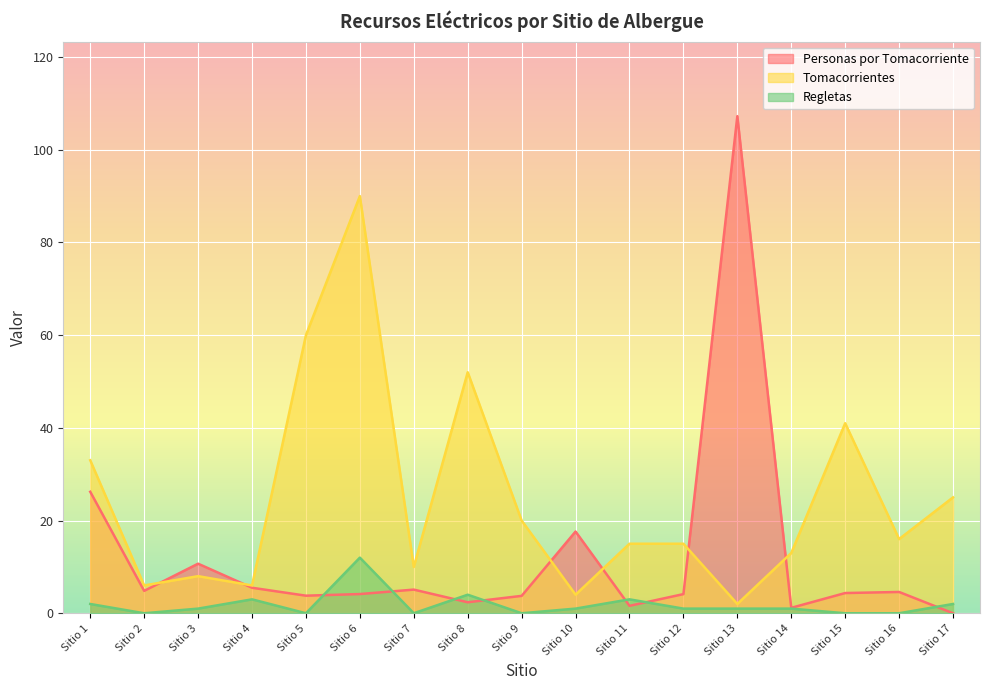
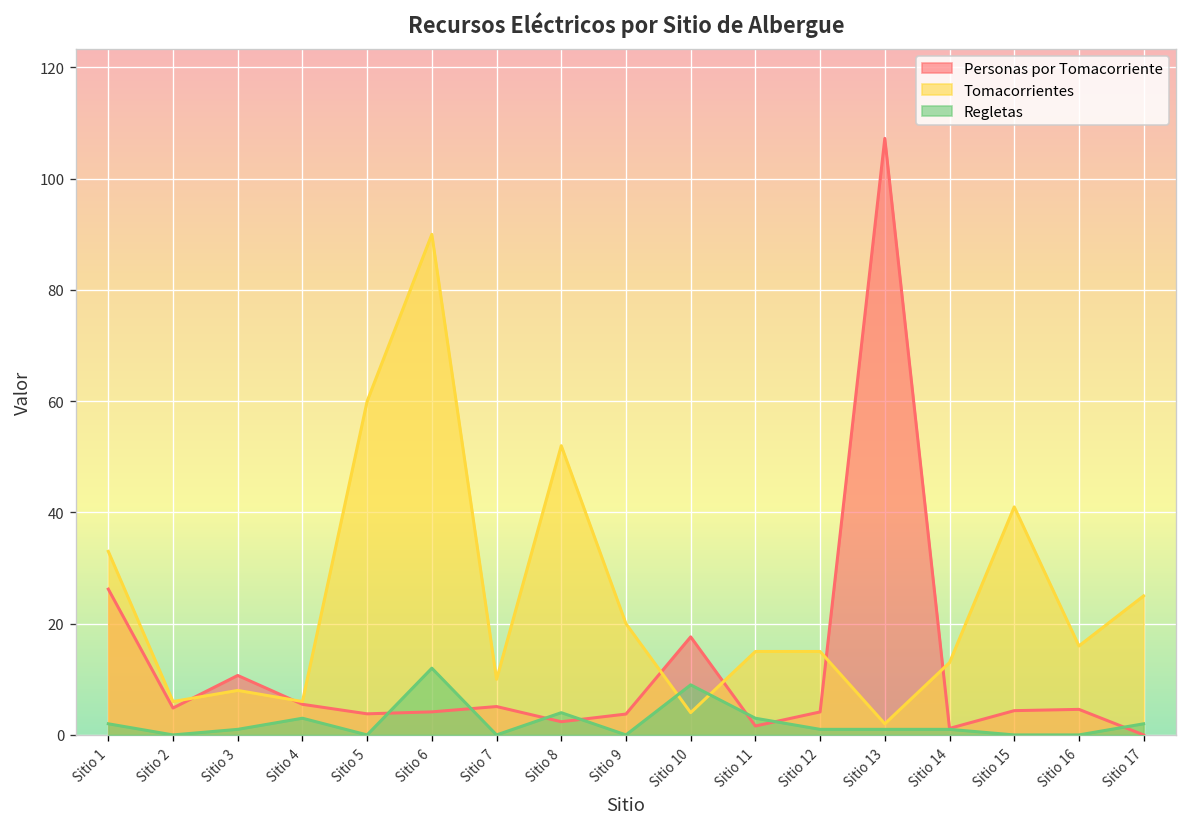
  {
    "Personas por Tomacorriente": {
      "Sitio 1": 26,
      "Sitio 2": 5,
      "Sitio 3": 11,
      "Sitio 5": 4,
      "Sitio 6": 4,
      "Sitio 7": 5,
      "Sitio 8": 2,
      "Sitio 9": 4,
      "Sitio 10": 18,
      "Sitio 11": 2,
      "Sitio 12": 4,
      "Sitio 13": 107,
      "Sitio 15": 4,
      "Sitio 16": 5,
      "Sitio 17": 0
    },
    "Tomacorrientes": {
      "Sitio 1": 33,
      "Sitio 2": 6,
      "Sitio 3": 8,
      "Sitio 5": 60,
      "Sitio 6": 90,
      "Sitio 7": 10,
      "Sitio 8": 52,
      "Sitio 9": 20,
      "Sitio 10": 4,
      "Sitio 11": 15,
      "Sitio 12": 15,
      "Sitio 13": 2,
      "Sitio 14": 13,
      "Sitio 15": 41,
      "Sitio 16": 16,
      "Sitio 17": 25
    },
    "Regletas": {
      "Sitio 1": 2,
      "Sitio 2": 0,
      "Sitio 3": 1,
      "Sitio 4": 3,
      "Sitio 5": 0,
      "Sitio 6": 12,
      "Sitio 7": 0,
      "Sitio 8": 4,
      "Sitio 9": 0,
-     "Sitio 10": 1,
+     "Sitio 10": 9,
      "Sitio 11": 3,
      "Sitio 12": 1,
      "Sitio 13": 1,
      "Sitio 15": 0,
      "Sitio 16": 0,
      "Sitio 17": 2
    }
  }
